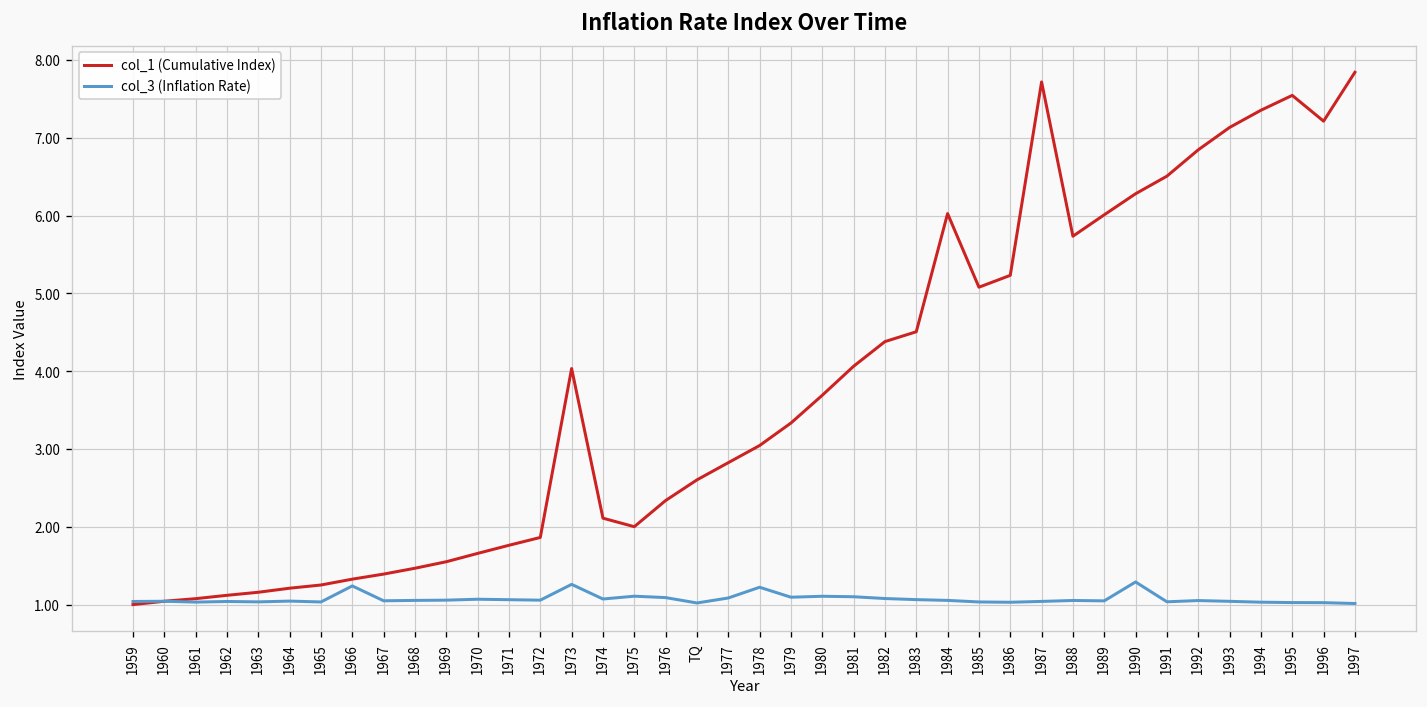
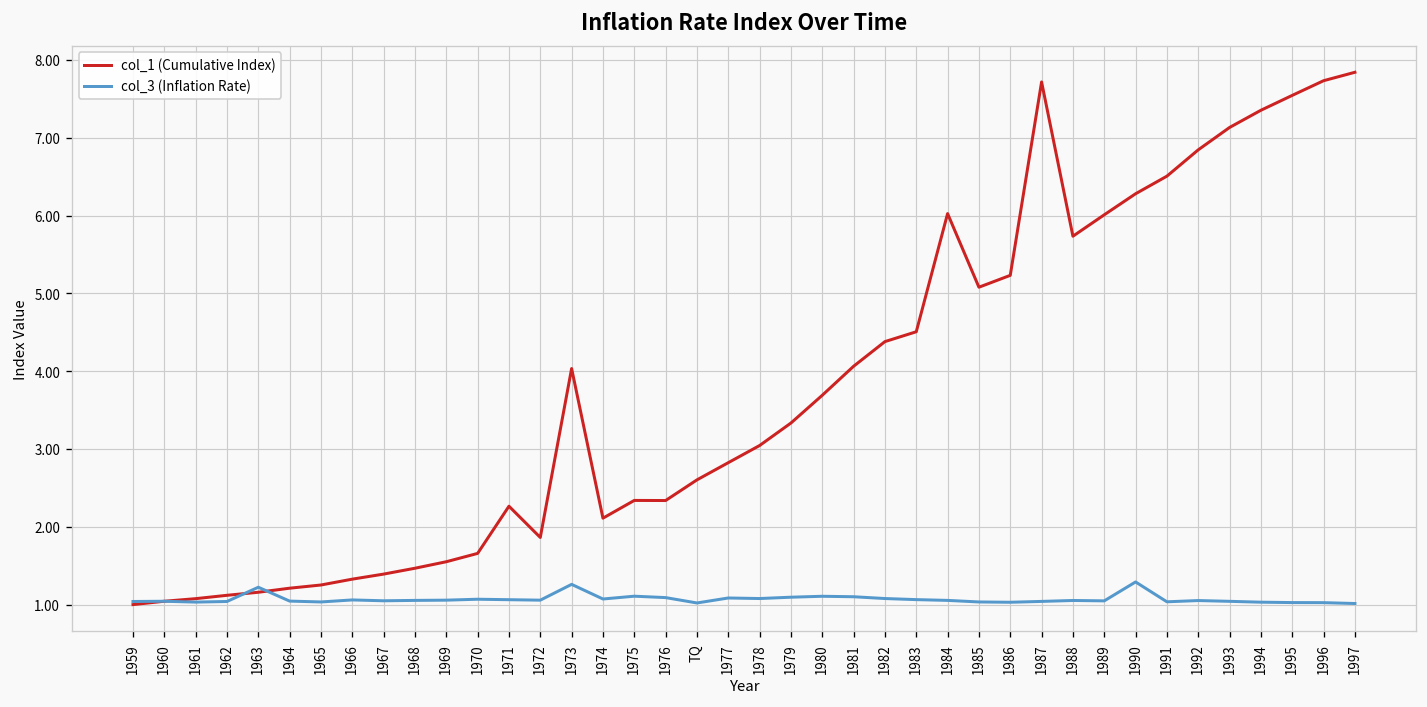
  {
    "col_1 (Cumulative Index)": {
      "1959": 1.0,
      "1961": 1.1,
      "1962": 1.1,
      "1963": 1.2,
      "1964": 1.2,
      "1965": 1.3,
      "1966": 1.3,
      "1967": 1.4,
      "1968": 1.5,
      "1969": 1.6,
      "1970": 1.7,
-     "1971": 1.8,
+     "1971": 2.3,
      "1972": 1.9,
      "1973": 4.0,
      "1974": 2.1,
-     "1975": 2.0,
+     "1975": 2.3,
      "1976": 2.3,
      "TQ": 2.6,
      "1977": 2.8,
      "1978": 3.0,
      "1979": 3.3,
      "1980": 3.7,
      "1981": 4.1,
      "1982": 4.4,
      "1983": 4.5,
      "1984": 6.0,
      "1985": 5.1,
      "1986": 5.2,
      "1987": 7.7,
      "1988": 5.7,
      "1989": 6.0,
      "1990": 6.3,
      "1991": 6.5,
      "1992": 6.8,
      "1993": 7.1,
      "1994": 7.4,
      "1995": 7.5,
-     "1996": 7.2,
+     "1996": 7.7,
      "1997": 7.8
    },
    "col_3 (Inflation Rate)": {
      "1959": 1.0,
      "1961": 1.0,
      "1962": 1.0,
-     "1963": 1.0,
+     "1963": 1.2,
      "1964": 1.0,
      "1965": 1.0,
-     "1966": 1.2,
+     "1966": 1.1,
      "1967": 1.0,
      "1968": 1.1,
      "1969": 1.1,
      "1970": 1.1,
      "1971": 1.1,
      "1972": 1.1,
      "1973": 1.3,
      "1974": 1.1,
      "1975": 1.1,
      "1976": 1.1,
      "TQ": 1.0,
      "1977": 1.1,
-     "1978": 1.2,
+     "1978": 1.1,
      "1979": 1.1,
      "1980": 1.1,
      "1981": 1.1,
      "1982": 1.1,
      "1983": 1.1,
      "1984": 1.1,
      "1985": 1.0,
      "1986": 1.0,
      "1987": 1.0,
      "1988": 1.1,
      "1989": 1.0,
      "1990": 1.3,
      "1991": 1.0,
      "1992": 1.1,
      "1993": 1.0,
      "1994": 1.0,
      "1995": 1.0,
      "1996": 1.0,
      "1997": 1.0
    }
  }
